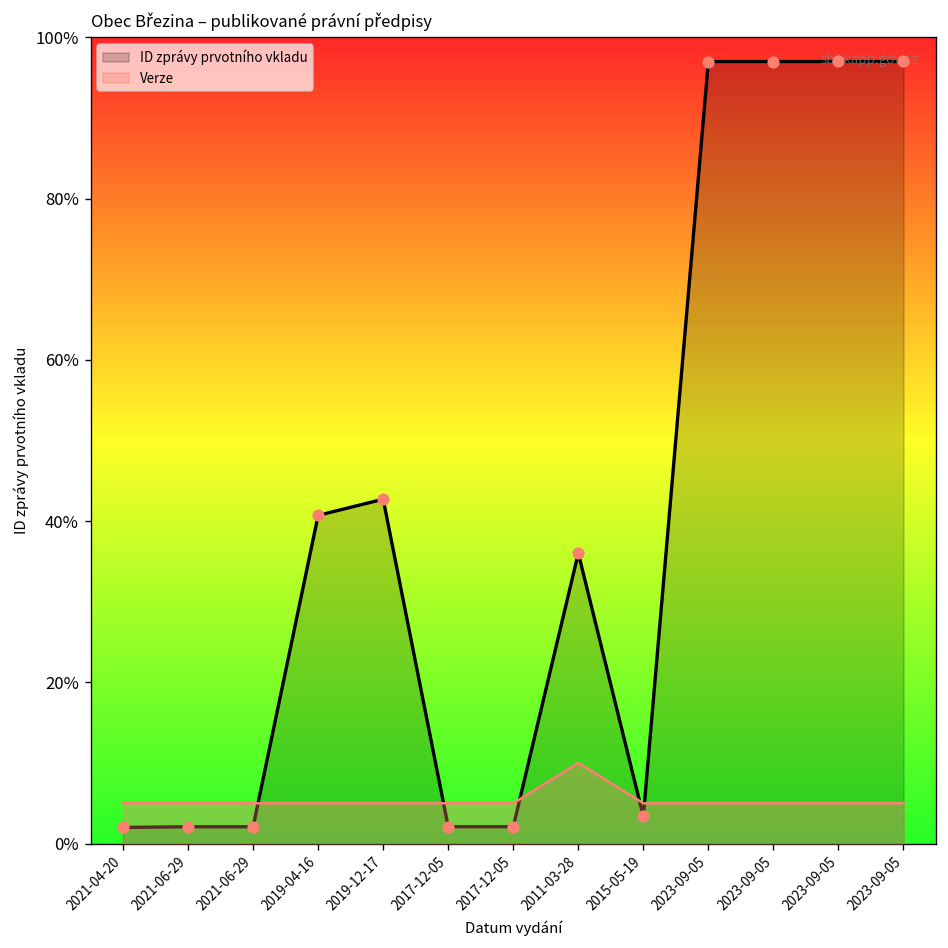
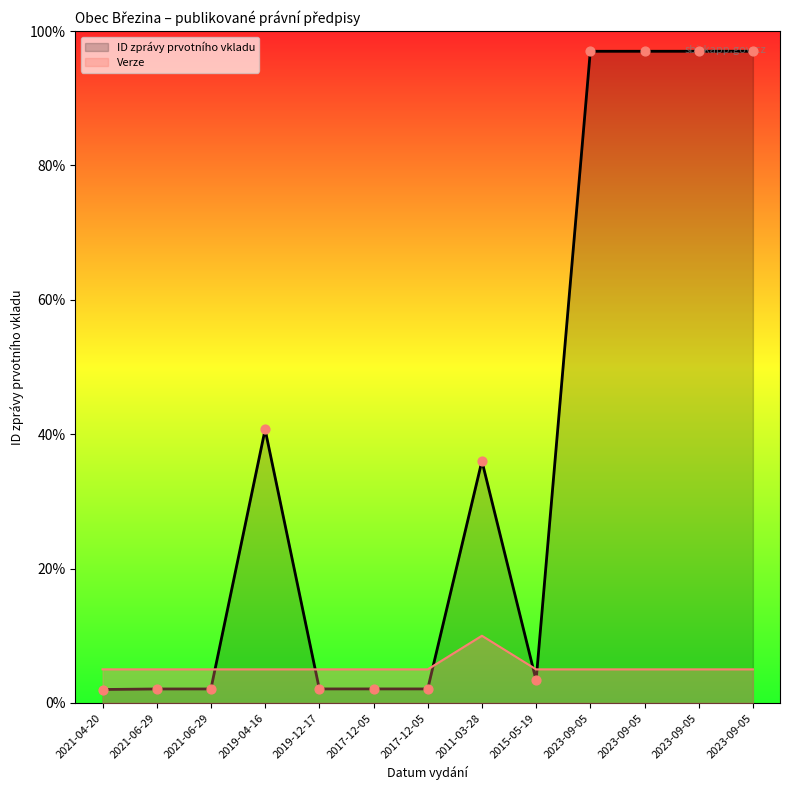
  {
    "ID zprávy prvotního vkladu": {
      "2021-04-20": "2%",
      "2019-04-16": "41%",
-     "2019-12-17": "43%",
+     "2019-12-17": "2%",
      "2011-03-28": "36%",
      "2015-05-19": "3%"
    },
    "Verze": {
      "2021-04-20": "5%",
      "2019-04-16": "5%",
      "2019-12-17": "5%",
      "2011-03-28": "10%",
      "2015-05-19": "5%"
    }
  }
